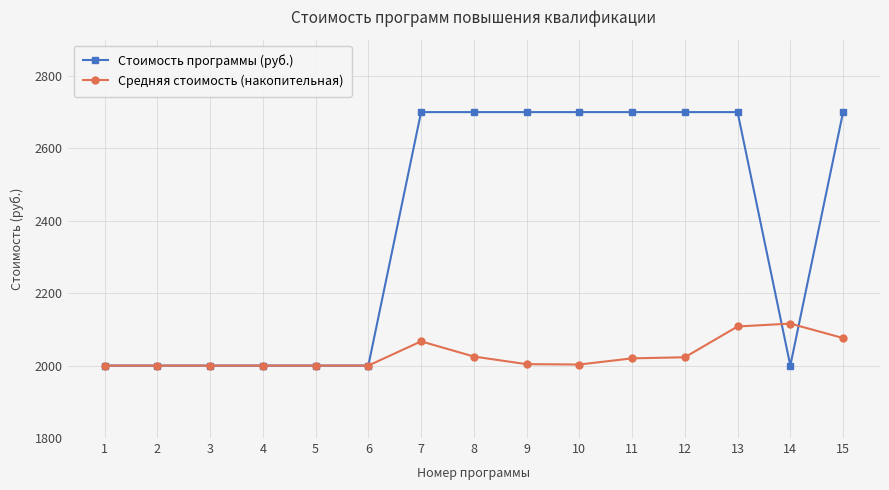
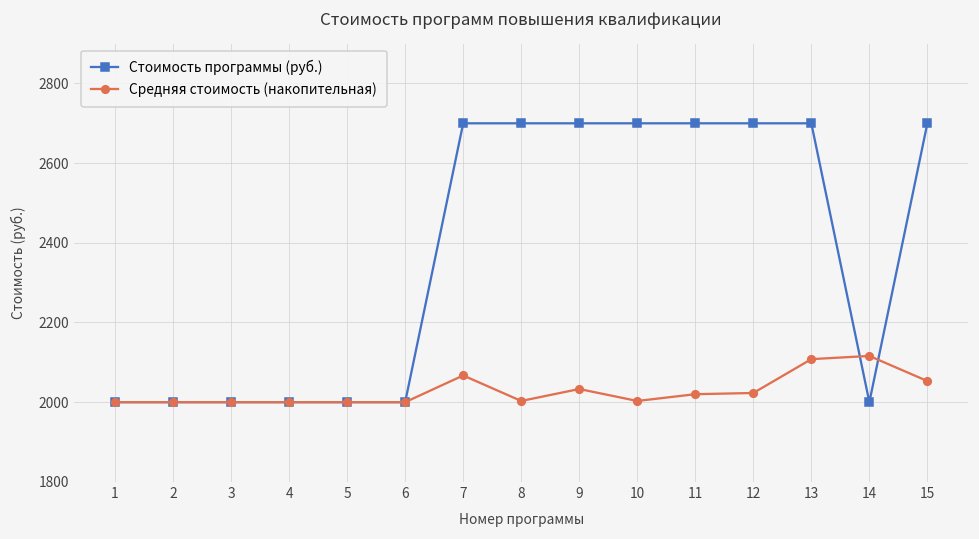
  {
    "Стоимость программы (руб.)": {
      "7": 2700,
      "8": 2700,
      "9": 2700,
      "10": 2700,
      "11": 2700,
      "12": 2700,
      "13": 2700,
      "14": 2000,
      "15": 2700
    },
    "Средняя стоимость (накопительная)": {
      "7": 2070,
-     "8": 2030,
-     "9": 2000,
+     "8": 2000,
+     "9": 2030,
      "10": 2000,
      "11": 2020,
      "12": 2020,
      "13": 2110,
      "14": 2120,
-     "15": 2080
+     "15": 2050
    }
  }
